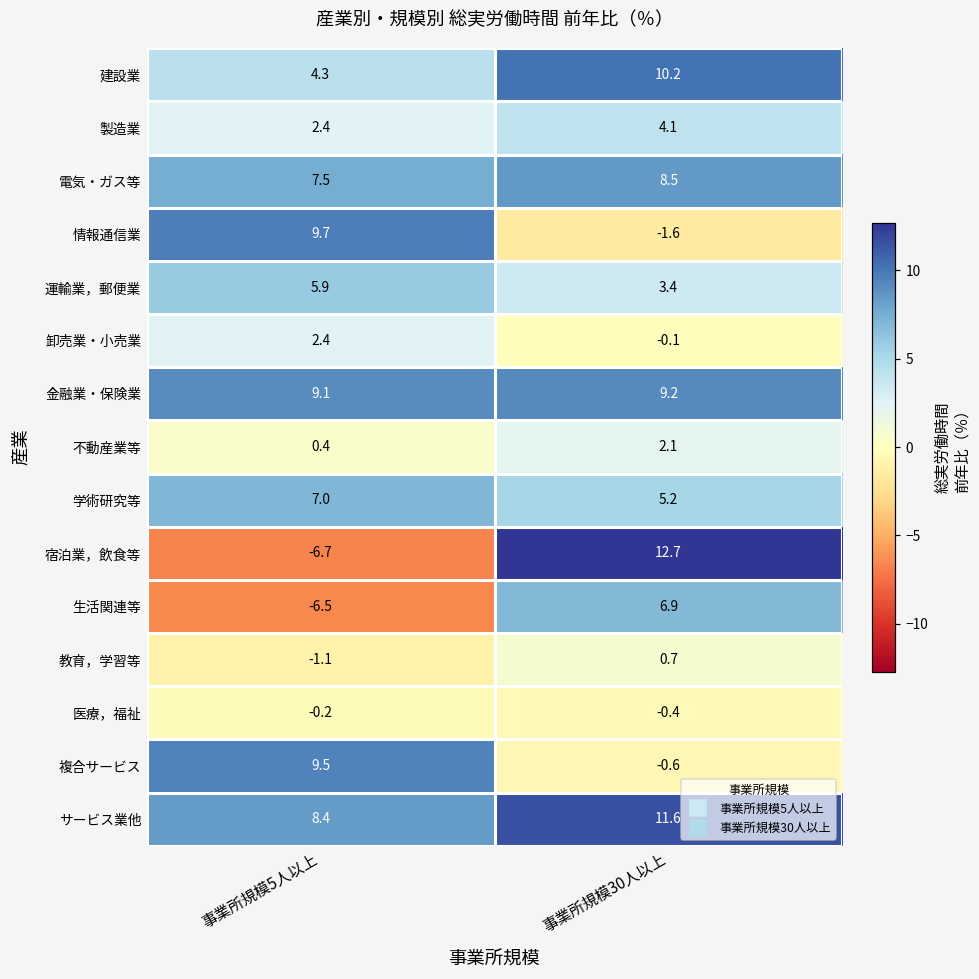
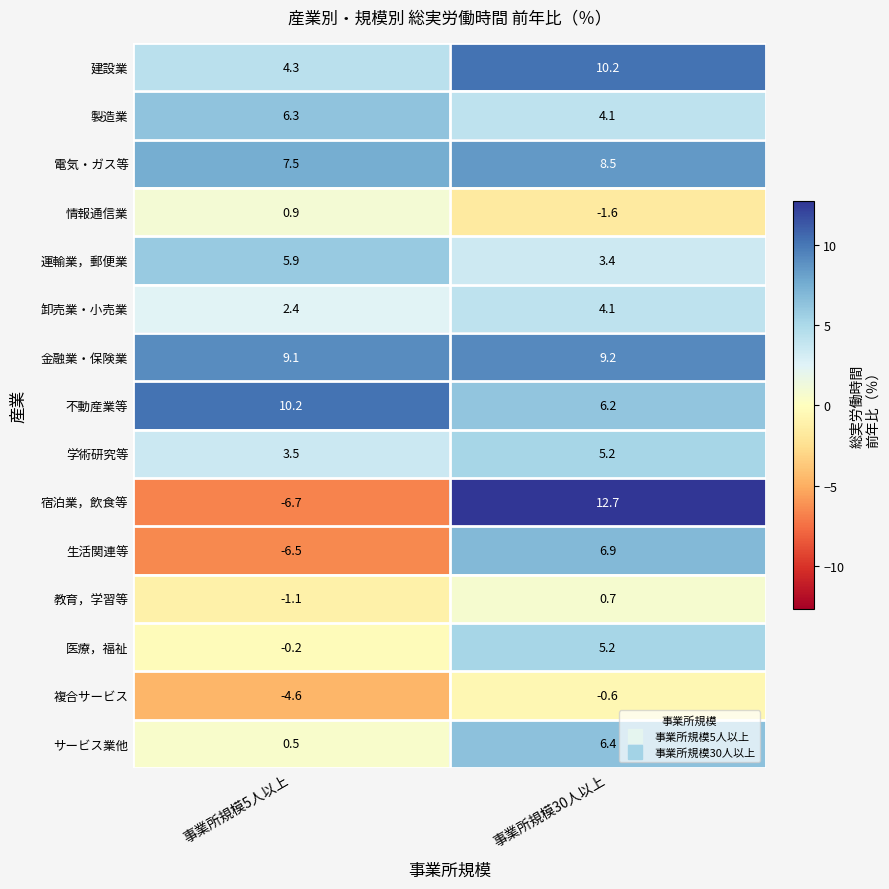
  {
    "建設業": {
      "事業所規模5人以上": 4.3,
      "事業所規模30人以上": 10.2
    },
    "製造業": {
-     "事業所規模5人以上": 2.4,
+     "事業所規模5人以上": 6.3,
      "事業所規模30人以上": 4.1
    },
    "電気・ガス等": {
      "事業所規模5人以上": 7.5,
      "事業所規模30人以上": 8.5
    },
    "情報通信業": {
-     "事業所規模5人以上": 9.7,
+     "事業所規模5人以上": 0.9,
      "事業所規模30人以上": -1.6
    },
    "運輸業，郵便業": {
      "事業所規模5人以上": 5.9,
      "事業所規模30人以上": 3.4
    },
    "卸売業・小売業": {
      "事業所規模5人以上": 2.4,
-     "事業所規模30人以上": -0.1
+     "事業所規模30人以上": 4.1
    },
    "金融業・保険業": {
      "事業所規模5人以上": 9.1,
      "事業所規模30人以上": 9.2
    },
    "不動産業等": {
-     "事業所規模5人以上": 0.4,
-     "事業所規模30人以上": 2.1
+     "事業所規模5人以上": 10.2,
+     "事業所規模30人以上": 6.2
    },
    "学術研究等": {
-     "事業所規模5人以上": 7.0,
+     "事業所規模5人以上": 3.5,
      "事業所規模30人以上": 5.2
    },
    "宿泊業，飲食等": {
      "事業所規模5人以上": -6.7,
      "事業所規模30人以上": 12.7
    },
    "生活関連等": {
      "事業所規模5人以上": -6.5,
      "事業所規模30人以上": 6.9
    },
    "教育，学習等": {
      "事業所規模5人以上": -1.1,
      "事業所規模30人以上": 0.7
    },
    "医療，福祉": {
      "事業所規模5人以上": -0.2,
-     "事業所規模30人以上": -0.4
+     "事業所規模30人以上": 5.2
    },
    "複合サービス": {
-     "事業所規模5人以上": 9.5,
+     "事業所規模5人以上": -4.6,
      "事業所規模30人以上": -0.6
    },
    "サービス業他": {
-     "事業所規模5人以上": 8.4,
-     "事業所規模30人以上": 11.6
+     "事業所規模5人以上": 0.5,
+     "事業所規模30人以上": 6.4
    }
  }
